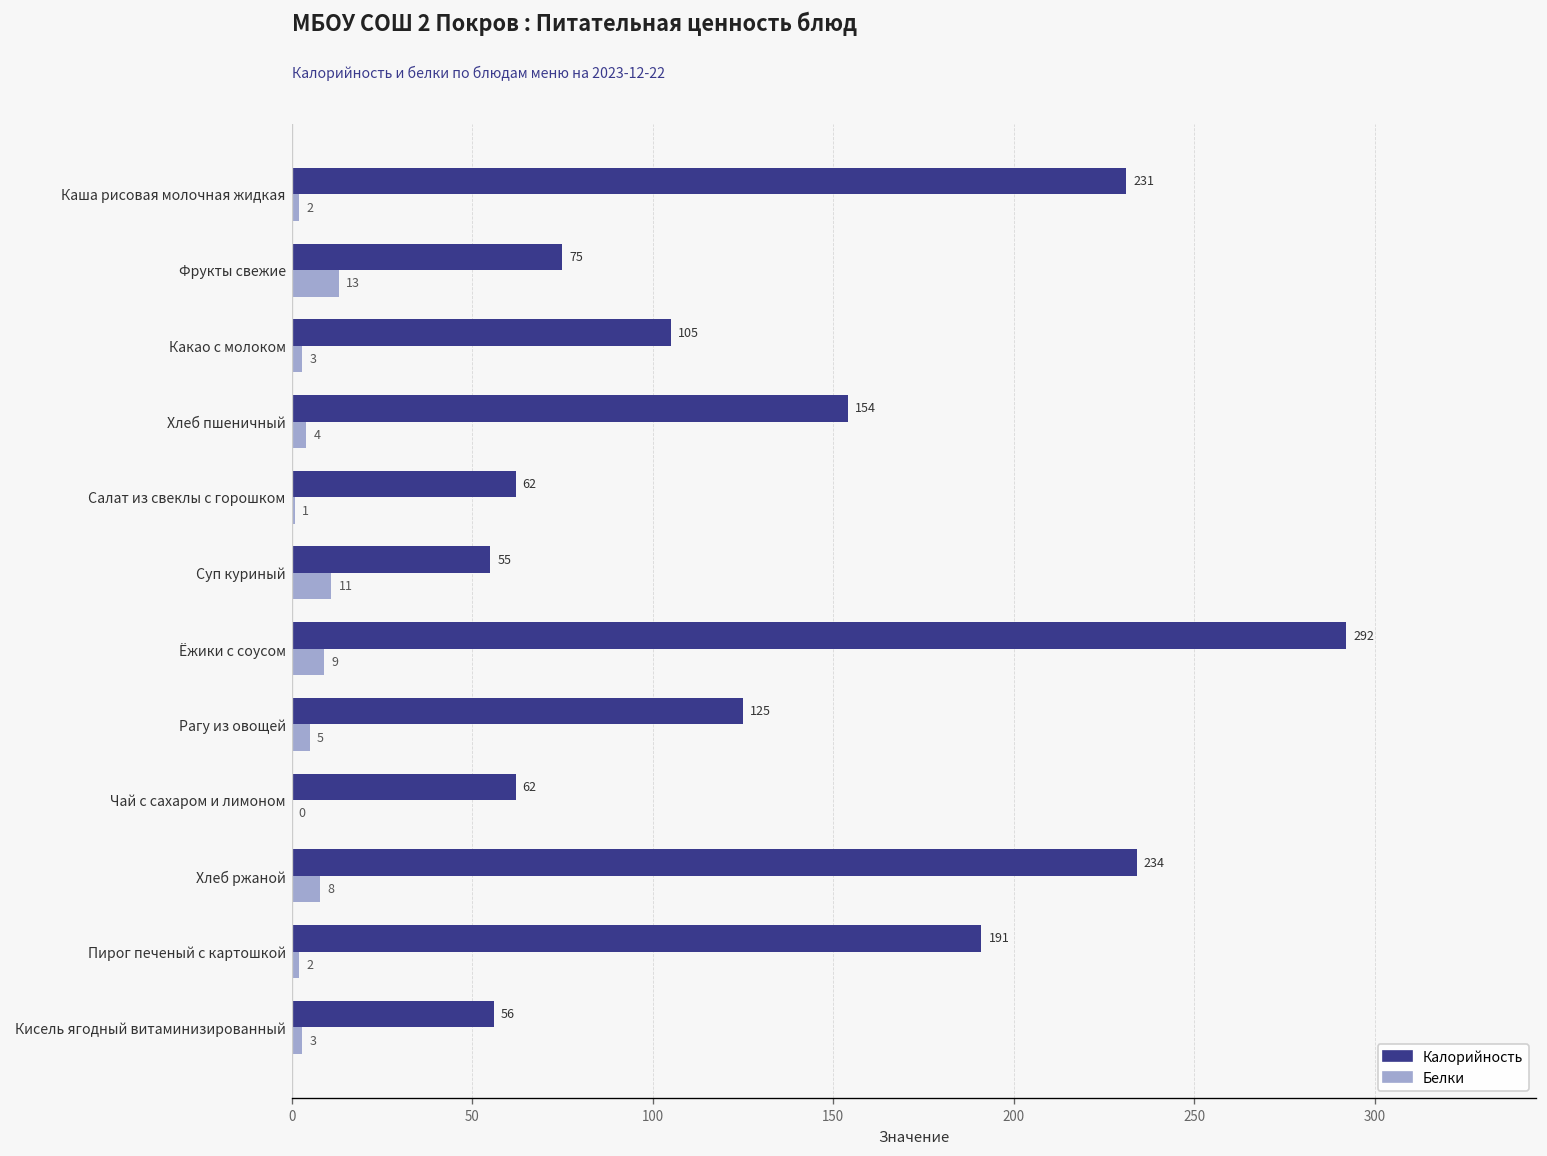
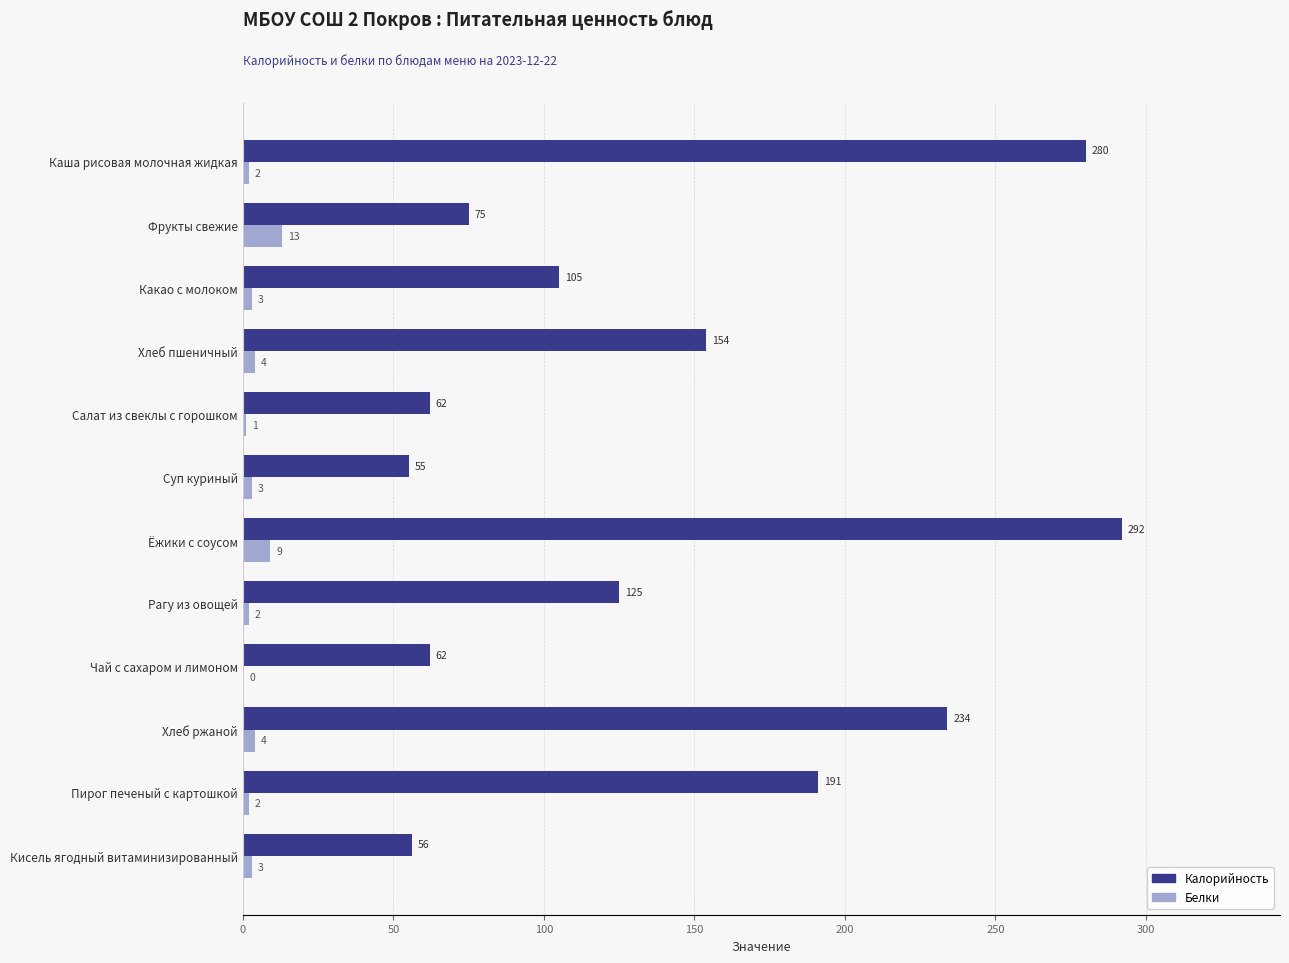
  {
    "Калорийность": {
-     "Каша рисовая молочная жидкая": 231,
+     "Каша рисовая молочная жидкая": 280,
      "Фрукты свежие": 75,
      "Какао с молоком": 105,
      "Хлеб пшеничный": 154,
      "Салат из свеклы с горошком": 62,
      "Суп куриный": 55,
      "Ёжики с соусом": 292,
      "Рагу из овощей": 125,
      "Чай с сахаром и лимоном": 62,
      "Хлеб ржаной": 234,
      "Пирог печеный с картошкой": 191,
      "Кисель ягодный витаминизированный": 56
    },
    "Белки": {
      "Каша рисовая молочная жидкая": 2,
      "Фрукты свежие": 13,
      "Какао с молоком": 3,
      "Хлеб пшеничный": 4,
      "Салат из свеклы с горошком": 1,
-     "Суп куриный": 11,
+     "Суп куриный": 3,
      "Ёжики с соусом": 9,
-     "Рагу из овощей": 5,
+     "Рагу из овощей": 2,
      "Чай с сахаром и лимоном": 0,
-     "Хлеб ржаной": 8,
+     "Хлеб ржаной": 4,
      "Пирог печеный с картошкой": 2,
      "Кисель ягодный витаминизированный": 3
    }
  }
